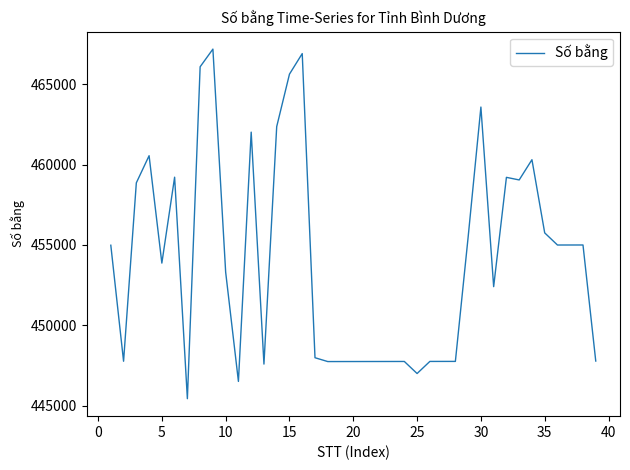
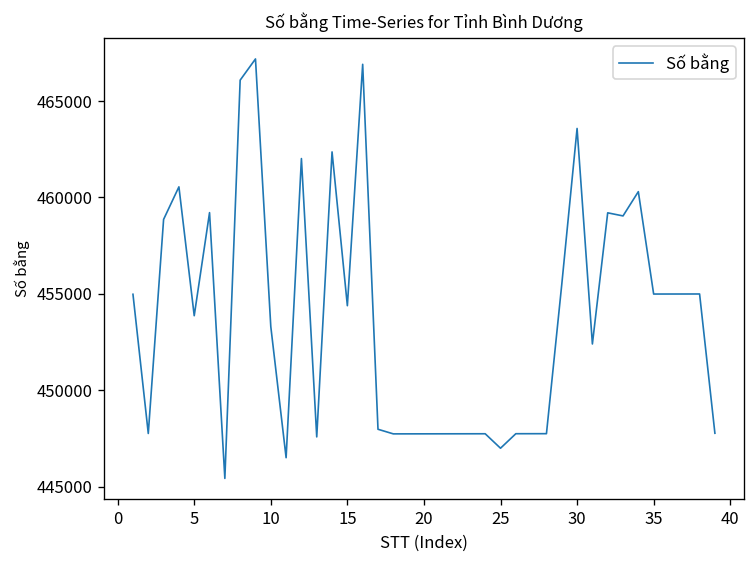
  {
    "5": 453900,
    "10": 453300,
-   "15": 465600,
+   "15": 454400,
    "20": 447700,
    "25": 447000,
    "30": 463600,
-   "35": 455700
+   "35": 455000
  }
